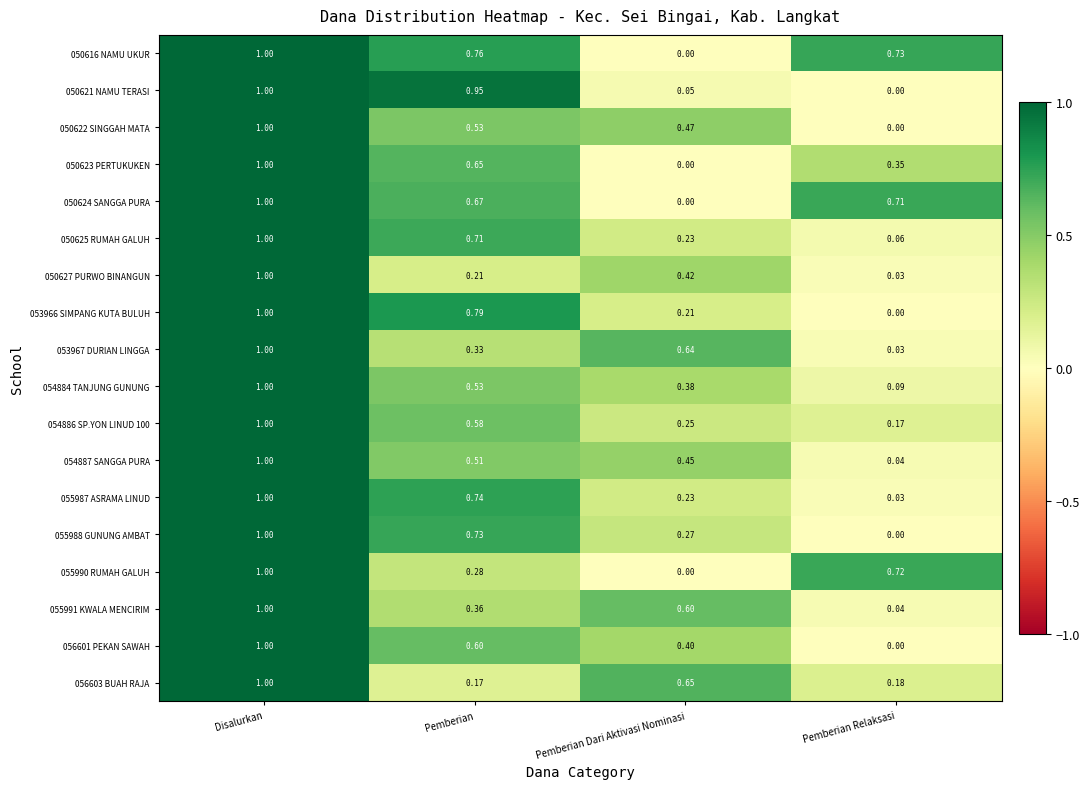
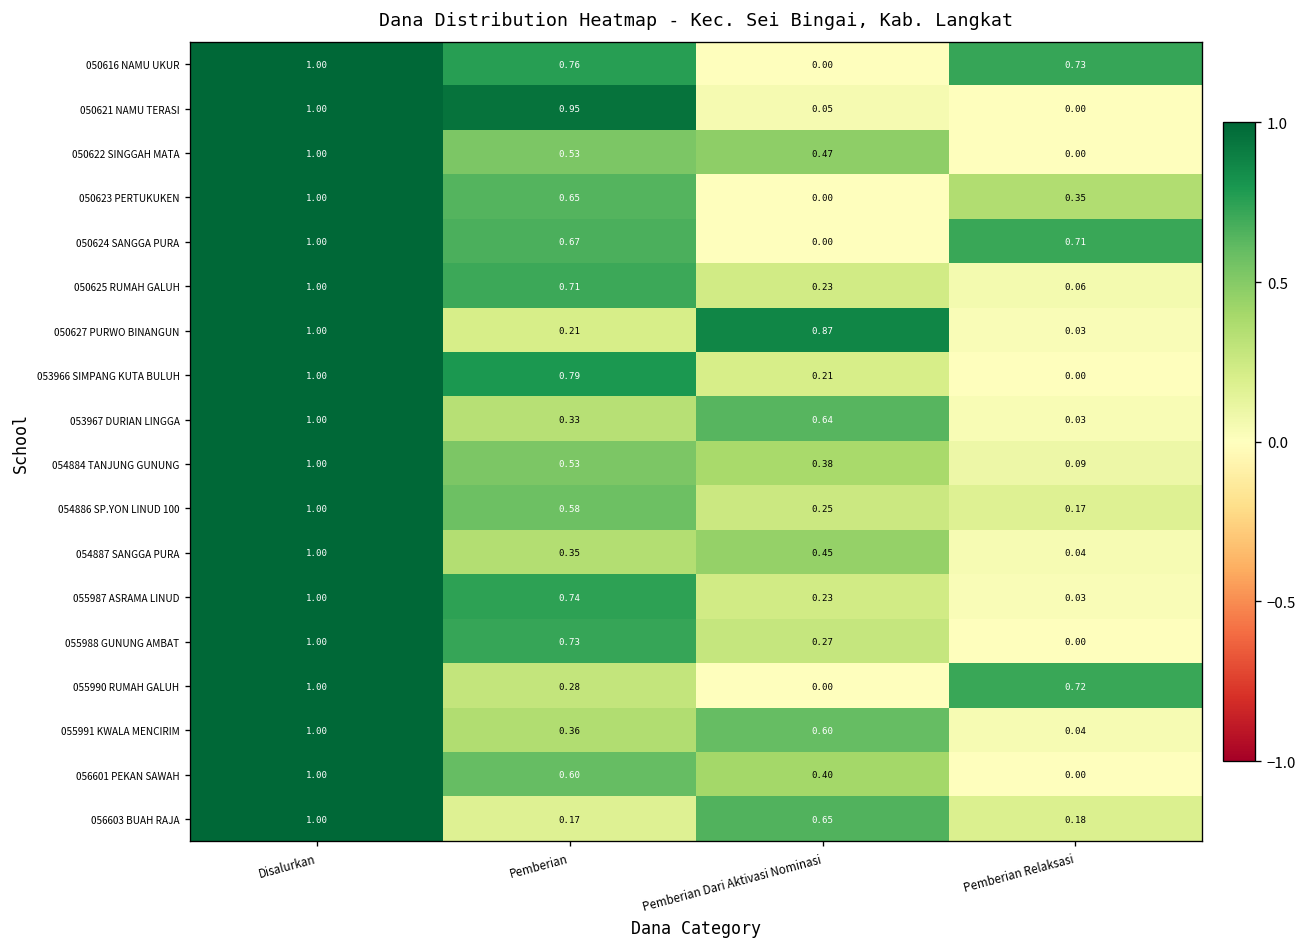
  {
    "050616 NAMU UKUR": {
      "Disalurkan": 1.00,
      "Pemberian": 0.76,
      "Pemberian Dari Aktivasi Nominasi": 0.00,
      "Pemberian Relaksasi": 0.73
    },
    "050621 NAMU TERASI": {
      "Disalurkan": 1.00,
      "Pemberian": 0.95,
      "Pemberian Dari Aktivasi Nominasi": 0.05,
      "Pemberian Relaksasi": 0.00
    },
    "050622 SINGGAH MATA": {
      "Disalurkan": 1.00,
      "Pemberian": 0.53,
      "Pemberian Dari Aktivasi Nominasi": 0.47,
      "Pemberian Relaksasi": 0.00
    },
    "050623 PERTUKUKEN": {
      "Disalurkan": 1.00,
      "Pemberian": 0.65,
      "Pemberian Dari Aktivasi Nominasi": 0.00,
      "Pemberian Relaksasi": 0.35
    },
    "050624 SANGGA PURA": {
      "Disalurkan": 1.00,
      "Pemberian": 0.67,
      "Pemberian Dari Aktivasi Nominasi": 0.00,
      "Pemberian Relaksasi": 0.71
    },
    "050625 RUMAH GALUH": {
      "Disalurkan": 1.00,
      "Pemberian": 0.71,
      "Pemberian Dari Aktivasi Nominasi": 0.23,
      "Pemberian Relaksasi": 0.06
    },
    "050627 PURWO BINANGUN": {
      "Disalurkan": 1.00,
      "Pemberian": 0.21,
-     "Pemberian Dari Aktivasi Nominasi": 0.42,
+     "Pemberian Dari Aktivasi Nominasi": 0.87,
      "Pemberian Relaksasi": 0.03
    },
    "053966 SIMPANG KUTA BULUH": {
      "Disalurkan": 1.00,
      "Pemberian": 0.79,
      "Pemberian Dari Aktivasi Nominasi": 0.21,
      "Pemberian Relaksasi": 0.00
    },
    "053967 DURIAN LINGGA": {
      "Disalurkan": 1.00,
      "Pemberian": 0.33,
      "Pemberian Dari Aktivasi Nominasi": 0.64,
      "Pemberian Relaksasi": 0.03
    },
    "054884 TANJUNG GUNUNG": {
      "Disalurkan": 1.00,
      "Pemberian": 0.53,
      "Pemberian Dari Aktivasi Nominasi": 0.38,
      "Pemberian Relaksasi": 0.09
    },
    "054886 SP.YON LINUD 100": {
      "Disalurkan": 1.00,
      "Pemberian": 0.58,
      "Pemberian Dari Aktivasi Nominasi": 0.25,
      "Pemberian Relaksasi": 0.17
    },
    "054887 SANGGA PURA": {
      "Disalurkan": 1.00,
-     "Pemberian": 0.51,
+     "Pemberian": 0.35,
      "Pemberian Dari Aktivasi Nominasi": 0.45,
      "Pemberian Relaksasi": 0.04
    },
    "055987 ASRAMA LINUD": {
      "Disalurkan": 1.00,
      "Pemberian": 0.74,
      "Pemberian Dari Aktivasi Nominasi": 0.23,
      "Pemberian Relaksasi": 0.03
    },
    "055988 GUNUNG AMBAT": {
      "Disalurkan": 1.00,
      "Pemberian": 0.73,
      "Pemberian Dari Aktivasi Nominasi": 0.27,
      "Pemberian Relaksasi": 0.00
    },
    "055990 RUMAH GALUH": {
      "Disalurkan": 1.00,
      "Pemberian": 0.28,
      "Pemberian Dari Aktivasi Nominasi": 0.00,
      "Pemberian Relaksasi": 0.72
    },
    "055991 KWALA MENCIRIM": {
      "Disalurkan": 1.00,
      "Pemberian": 0.36,
      "Pemberian Dari Aktivasi Nominasi": 0.60,
      "Pemberian Relaksasi": 0.04
    },
    "056601 PEKAN SAWAH": {
      "Disalurkan": 1.00,
      "Pemberian": 0.60,
      "Pemberian Dari Aktivasi Nominasi": 0.40,
      "Pemberian Relaksasi": 0.00
    },
    "056603 BUAH RAJA": {
      "Disalurkan": 1.00,
      "Pemberian": 0.17,
      "Pemberian Dari Aktivasi Nominasi": 0.65,
      "Pemberian Relaksasi": 0.18
    }
  }
